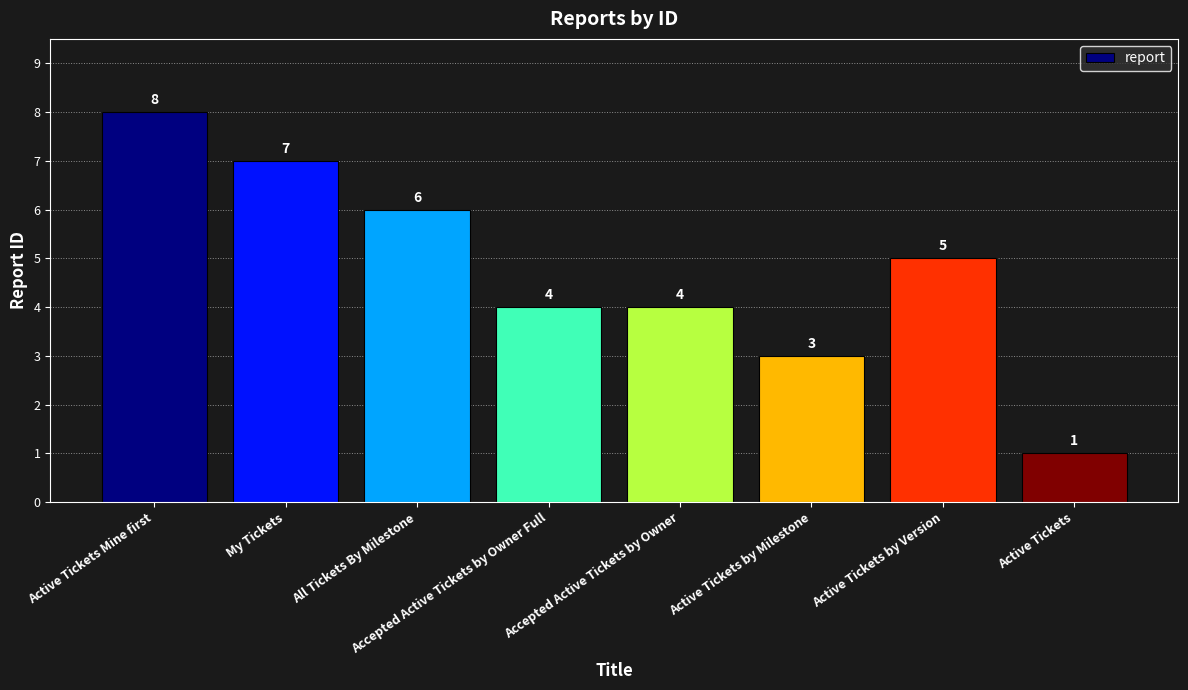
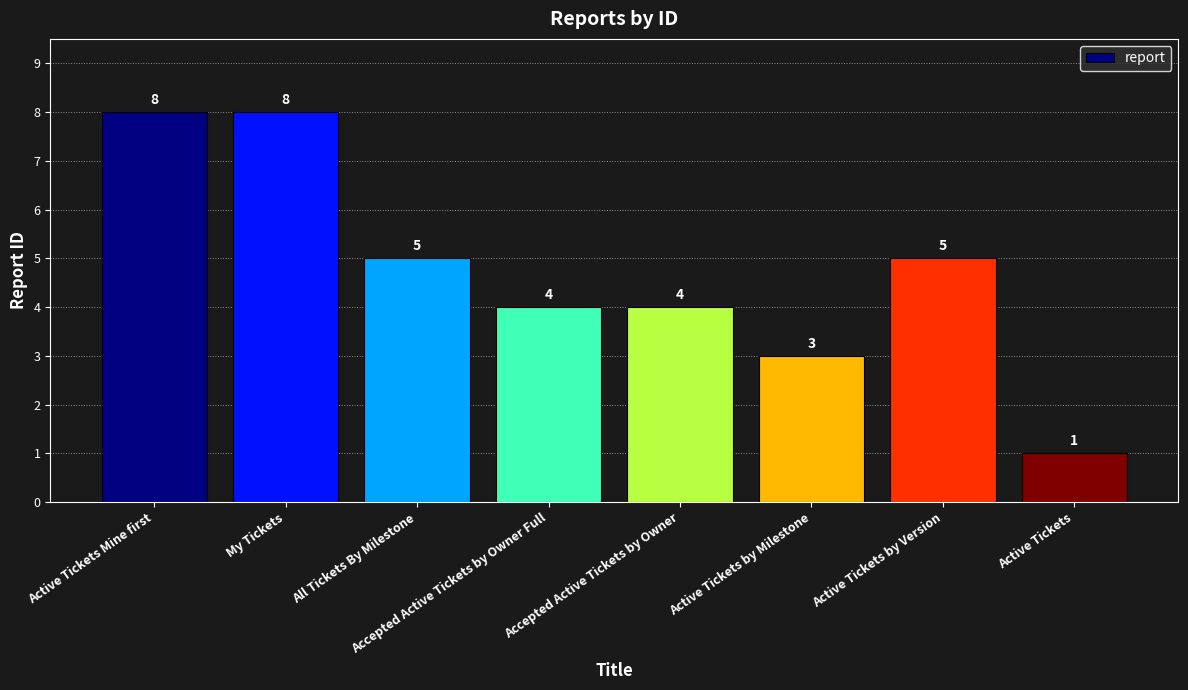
  {
    "Active Tickets Mine first": 8,
-   "My Tickets": 7,
-   "All Tickets By Milestone": 6,
+   "My Tickets": 8,
+   "All Tickets By Milestone": 5,
    "Accepted Active Tickets by Owner Full": 4,
    "Accepted Active Tickets by Owner": 4,
    "Active Tickets by Milestone": 3,
    "Active Tickets by Version": 5,
    "Active Tickets": 1
  }
